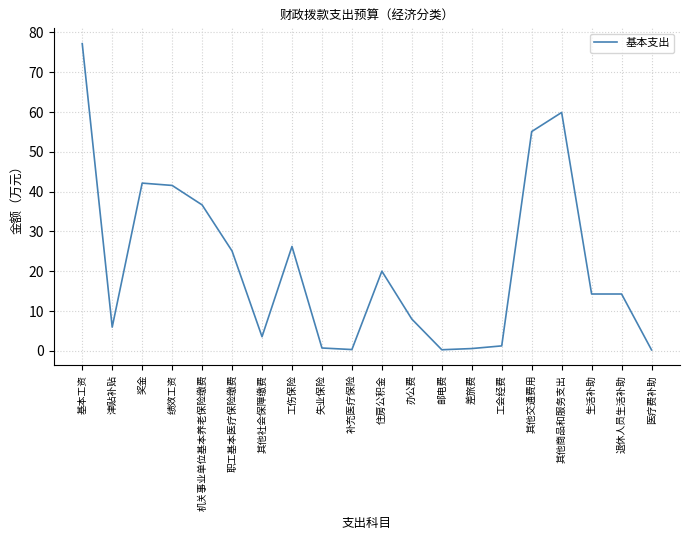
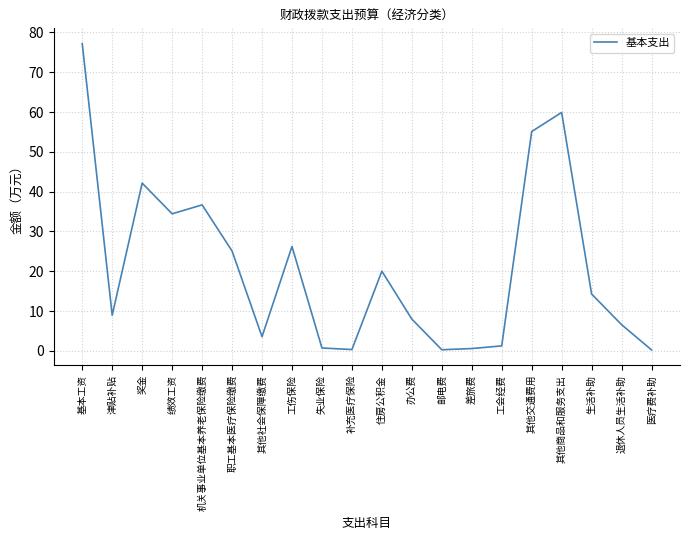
  {
    "基本工资": 77,
-   "津贴补贴": 6,
+   "津贴补贴": 9,
    "奖金": 42,
-   "绩效工资": 42,
+   "绩效工资": 34,
    "机关事业单位基本养老保险缴费": 37,
    "职工基本医疗保险缴费": 25,
    "其他社会保障缴费": 4,
    "工伤保险": 26,
    "失业保险": 1,
    "补充医疗保险": 0,
    "住房公积金": 20,
    "办公费": 8,
    "邮电费": 0,
    "差旅费": 1,
    "工会经费": 1,
    "其他交通费用": 55,
    "其他商品和服务支出": 60,
    "生活补助": 14,
-   "退休人员生活补助": 14,
+   "退休人员生活补助": 7,
    "医疗费补助": 0
  }
